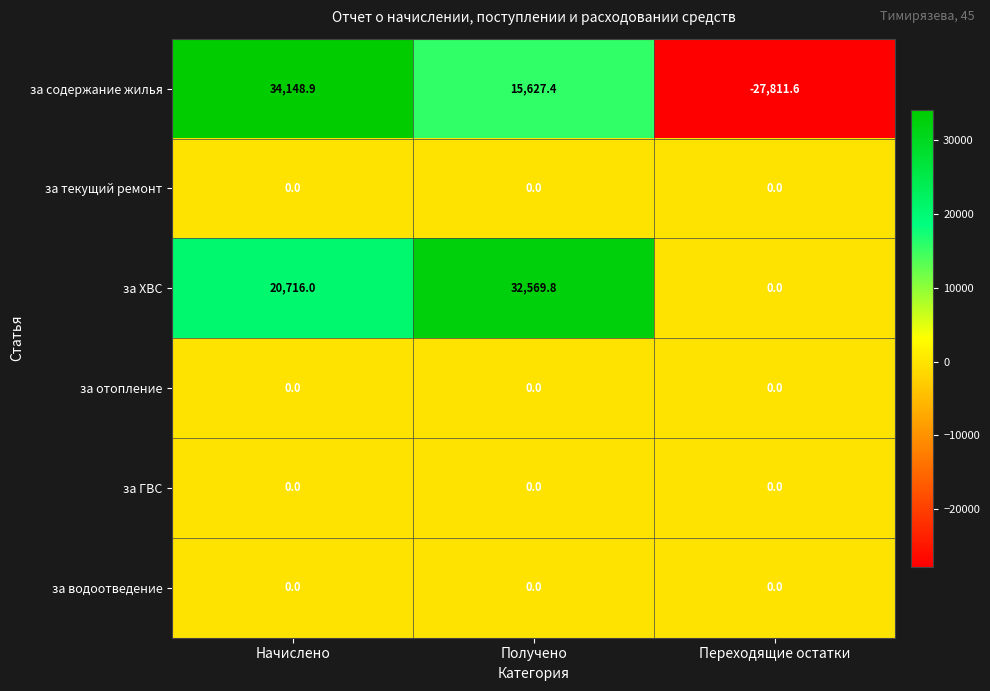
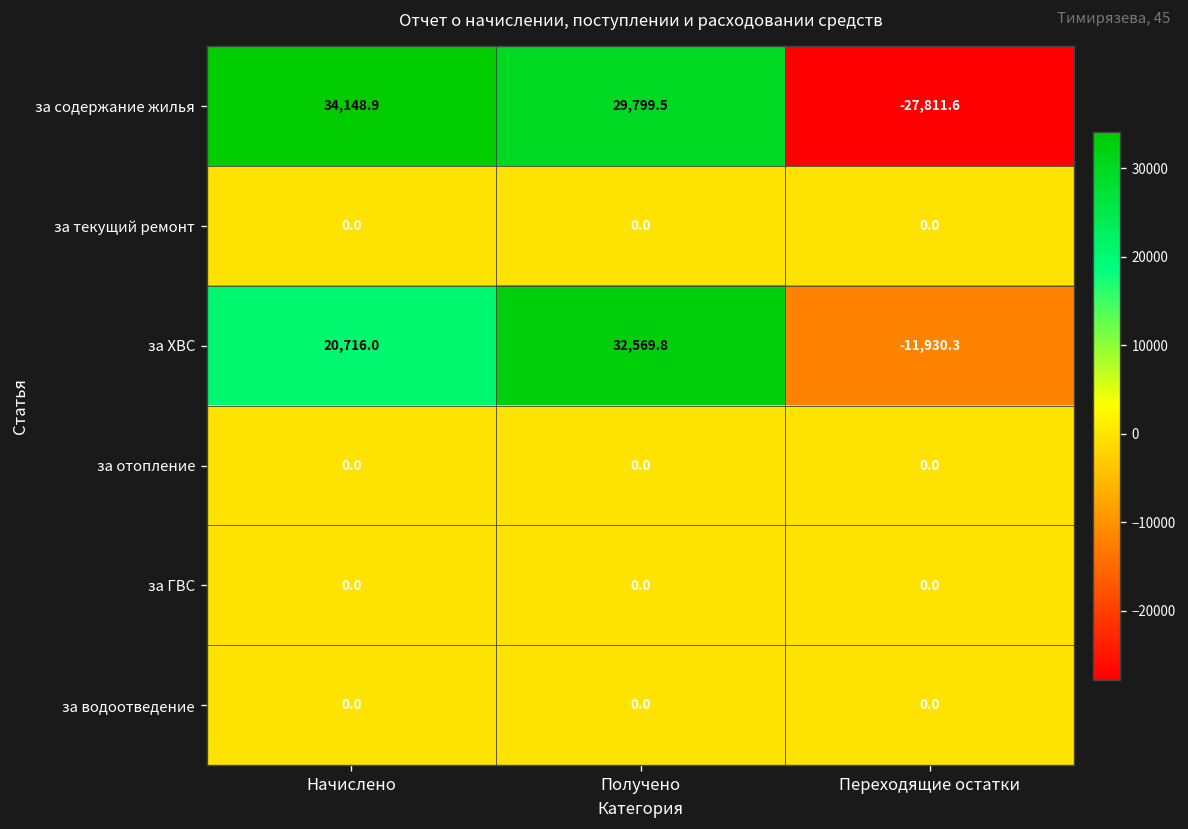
  {
    "за содержание жилья": {
      "Начислено": "34,148.9",
-     "Получено": "15,627.4",
+     "Получено": "29,799.5",
      "Переходящие остатки": "-27,811.6"
    },
    "за текущий ремонт": {
      "Начислено": "0.0",
      "Получено": "0.0",
      "Переходящие остатки": "0.0"
    },
    "за ХВС": {
      "Начислено": "20,716.0",
      "Получено": "32,569.8",
-     "Переходящие остатки": "0.0"
+     "Переходящие остатки": "-11,930.3"
    },
    "за отопление": {
      "Начислено": "0.0",
      "Получено": "0.0",
      "Переходящие остатки": "0.0"
    },
    "за ГВС": {
      "Начислено": "0.0",
      "Получено": "0.0",
      "Переходящие остатки": "0.0"
    },
    "за водоотведение": {
      "Начислено": "0.0",
      "Получено": "0.0",
      "Переходящие остатки": "0.0"
    }
  }
